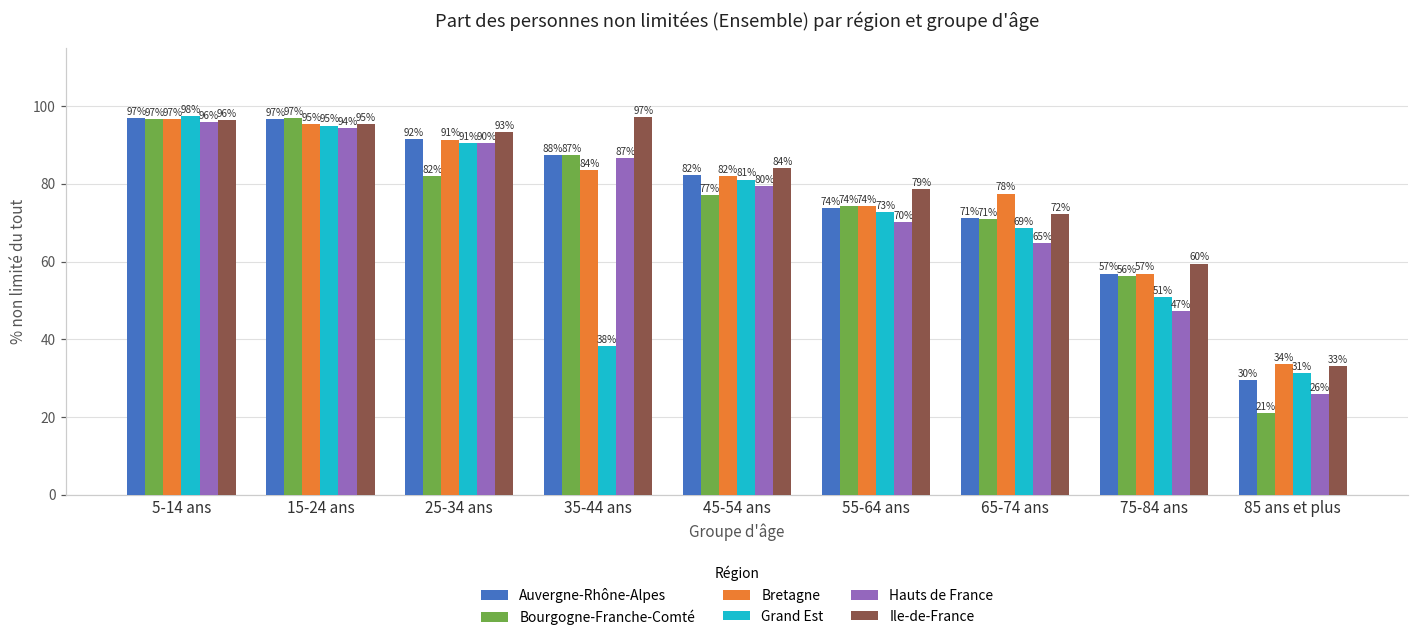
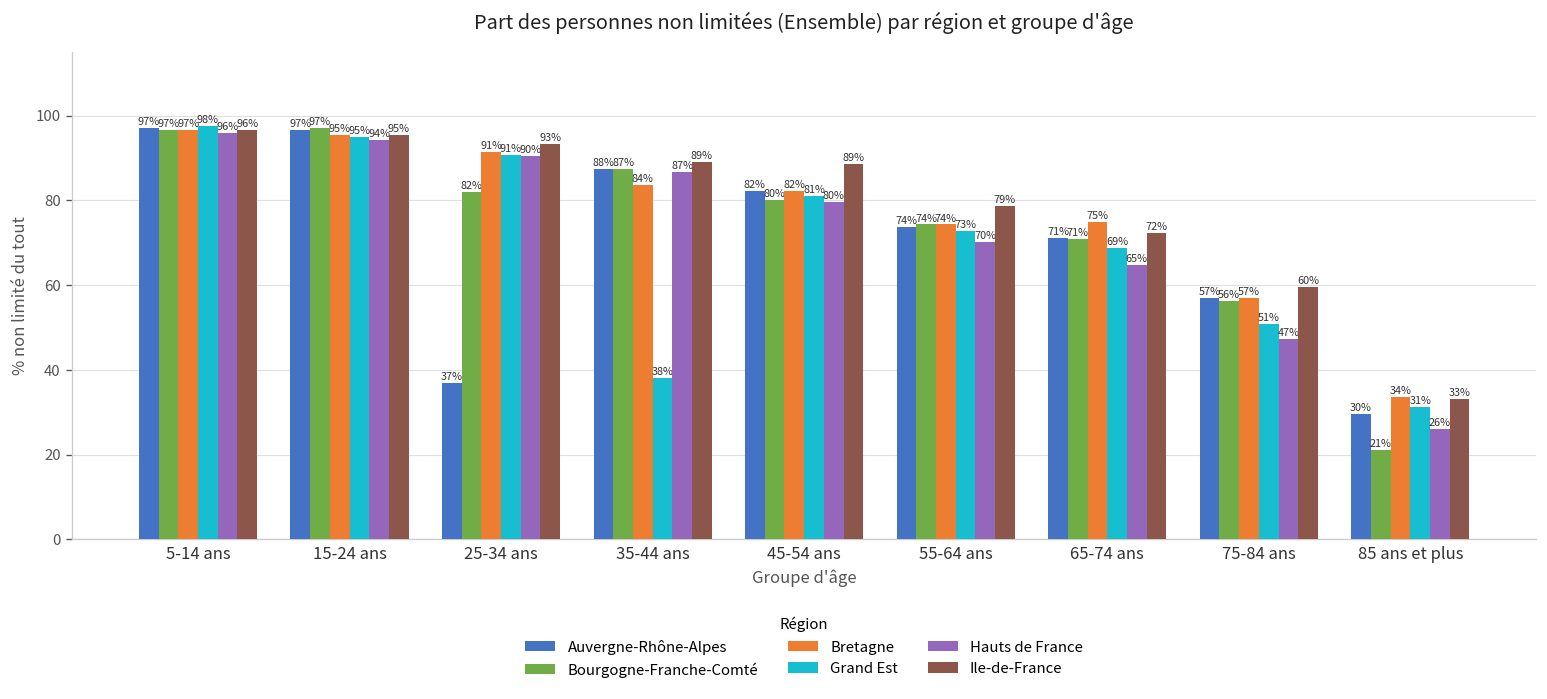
  {
    "Auvergne-Rhône-Alpes": {
      "5-14 ans": "97%",
      "15-24 ans": "97%",
-     "25-34 ans": "92%",
+     "25-34 ans": "37%",
      "35-44 ans": "88%",
      "45-54 ans": "82%",
      "55-64 ans": "74%",
      "65-74 ans": "71%",
      "75-84 ans": "57%",
      "85 ans et plus": "30%"
    },
    "Bourgogne-Franche-Comté": {
      "5-14 ans": "97%",
      "15-24 ans": "97%",
      "25-34 ans": "82%",
      "35-44 ans": "87%",
-     "45-54 ans": "77%",
+     "45-54 ans": "80%",
      "55-64 ans": "74%",
      "65-74 ans": "71%",
      "75-84 ans": "56%",
      "85 ans et plus": "21%"
    },
    "Bretagne": {
      "5-14 ans": "97%",
      "15-24 ans": "95%",
      "25-34 ans": "91%",
      "35-44 ans": "84%",
      "45-54 ans": "82%",
      "55-64 ans": "74%",
-     "65-74 ans": "78%",
+     "65-74 ans": "75%",
      "75-84 ans": "57%",
      "85 ans et plus": "34%"
    },
    "Grand Est": {
      "5-14 ans": "98%",
      "15-24 ans": "95%",
      "25-34 ans": "91%",
      "35-44 ans": "38%",
      "45-54 ans": "81%",
      "55-64 ans": "73%",
      "65-74 ans": "69%",
      "75-84 ans": "51%",
      "85 ans et plus": "31%"
    },
    "Hauts de France": {
      "5-14 ans": "96%",
      "15-24 ans": "94%",
      "25-34 ans": "90%",
      "35-44 ans": "87%",
      "45-54 ans": "80%",
      "55-64 ans": "70%",
      "65-74 ans": "65%",
      "75-84 ans": "47%",
      "85 ans et plus": "26%"
    },
    "Ile-de-France": {
      "5-14 ans": "96%",
      "15-24 ans": "95%",
      "25-34 ans": "93%",
-     "35-44 ans": "97%",
-     "45-54 ans": "84%",
+     "35-44 ans": "89%",
+     "45-54 ans": "89%",
      "55-64 ans": "79%",
      "65-74 ans": "72%",
      "75-84 ans": "60%",
      "85 ans et plus": "33%"
    }
  }
